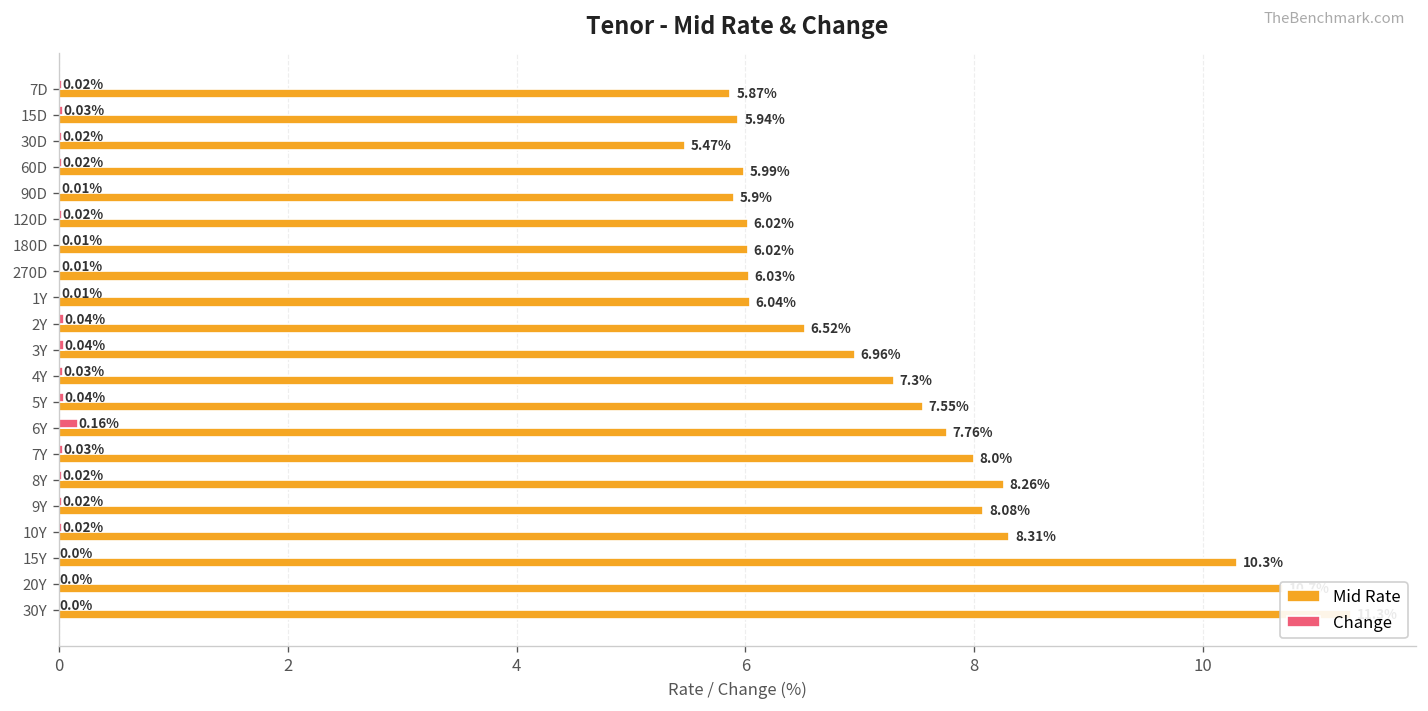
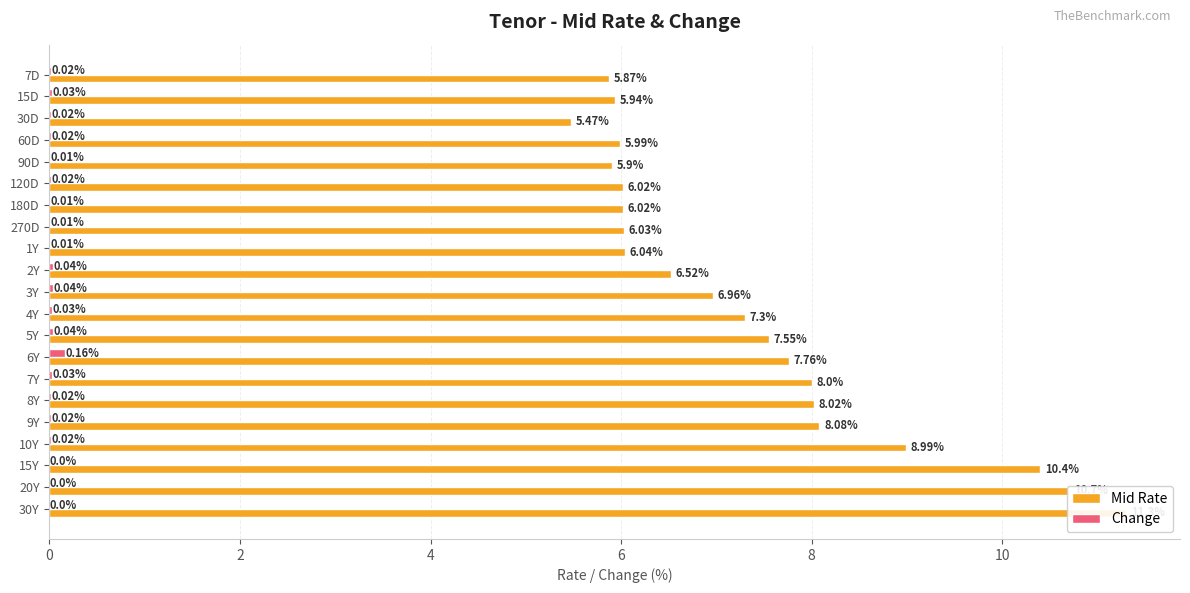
  {
    "Mid Rate": {
      "7D": "5.87%",
      "15D": "5.94%",
      "30D": "5.47%",
      "60D": "5.99%",
      "90D": "5.9%",
      "120D": "6.02%",
      "180D": "6.02%",
      "270D": "6.03%",
      "1Y": "6.04%",
      "2Y": "6.52%",
      "3Y": "6.96%",
      "4Y": "7.3%",
      "5Y": "7.55%",
      "6Y": "7.76%",
      "7Y": "8.0%",
-     "8Y": "8.26%",
+     "8Y": "8.02%",
      "9Y": "8.08%",
-     "10Y": "8.31%",
-     "15Y": "10.3%"
+     "10Y": "8.99%",
+     "15Y": "10.4%"
    },
    "Change": {
      "7D": "0.02%",
      "15D": "0.03%",
      "30D": "0.02%",
      "60D": "0.02%",
      "90D": "0.01%",
      "120D": "0.02%",
      "180D": "0.01%",
      "270D": "0.01%",
      "1Y": "0.01%",
      "2Y": "0.04%",
      "3Y": "0.04%",
      "4Y": "0.03%",
      "5Y": "0.04%",
      "6Y": "0.16%",
      "7Y": "0.03%",
      "8Y": "0.02%",
      "9Y": "0.02%",
      "10Y": "0.02%",
      "15Y": "0.0%",
      "20Y": "0.0%",
      "30Y": "0.0%"
    }
  }
